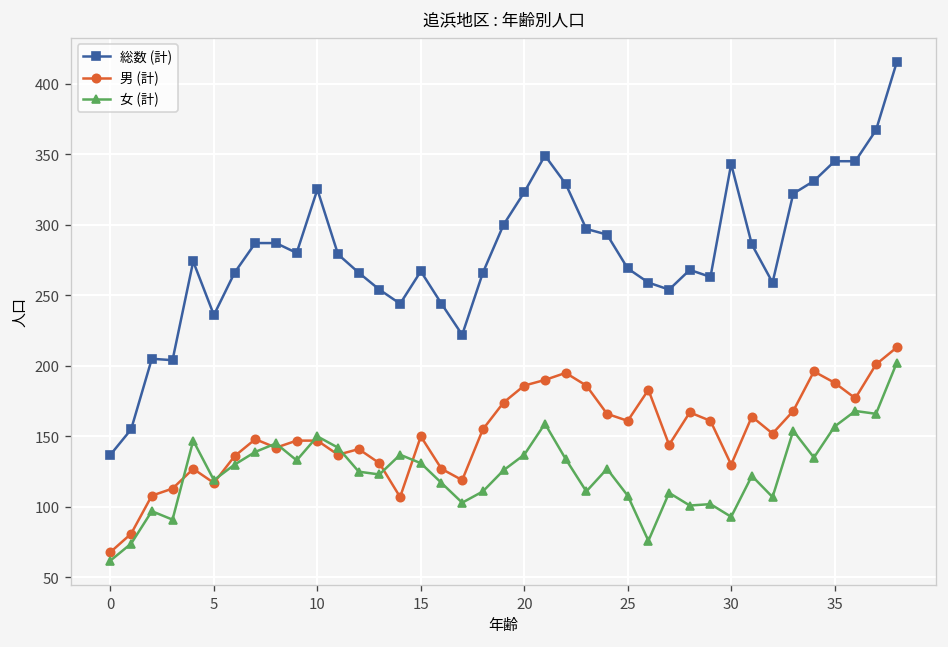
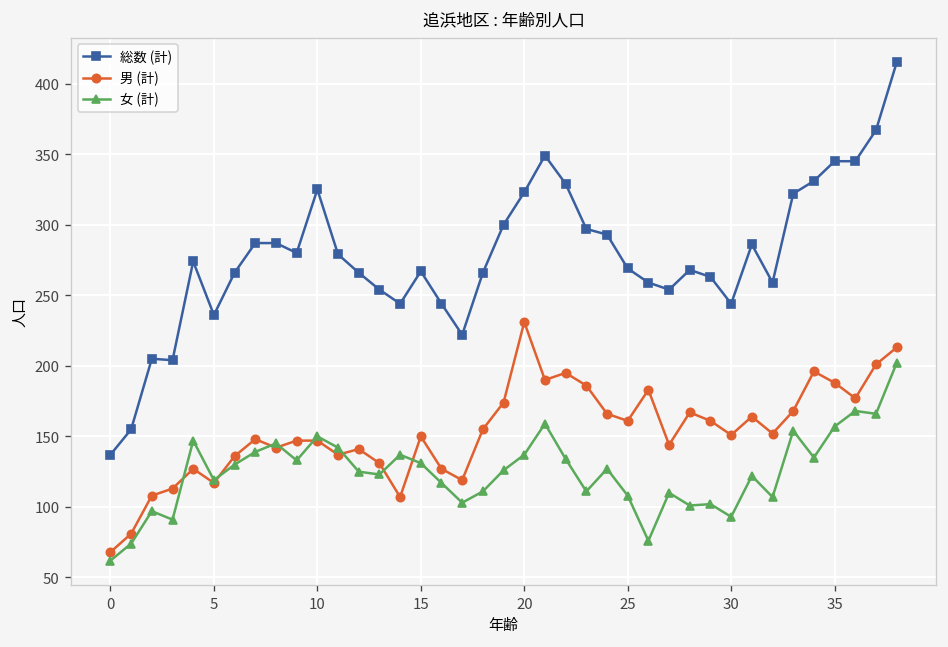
  {
    "総数 (計)": {
      "0": 137,
      "5": 236,
      "10": 325,
      "15": 267,
      "20": 323,
      "25": 269,
-     "30": 343,
+     "30": 244,
      "35": 345
    },
    "男 (計)": {
      "0": 68,
      "10": 147,
      "15": 150,
-     "20": 186,
+     "20": 231,
      "25": 161,
-     "30": 130,
+     "30": 151,
      "35": 188
    },
    "女 (計)": {
      "0": 62,
      "10": 150,
      "15": 131,
      "20": 137,
      "25": 108,
      "30": 93,
      "35": 157
    }
  }
